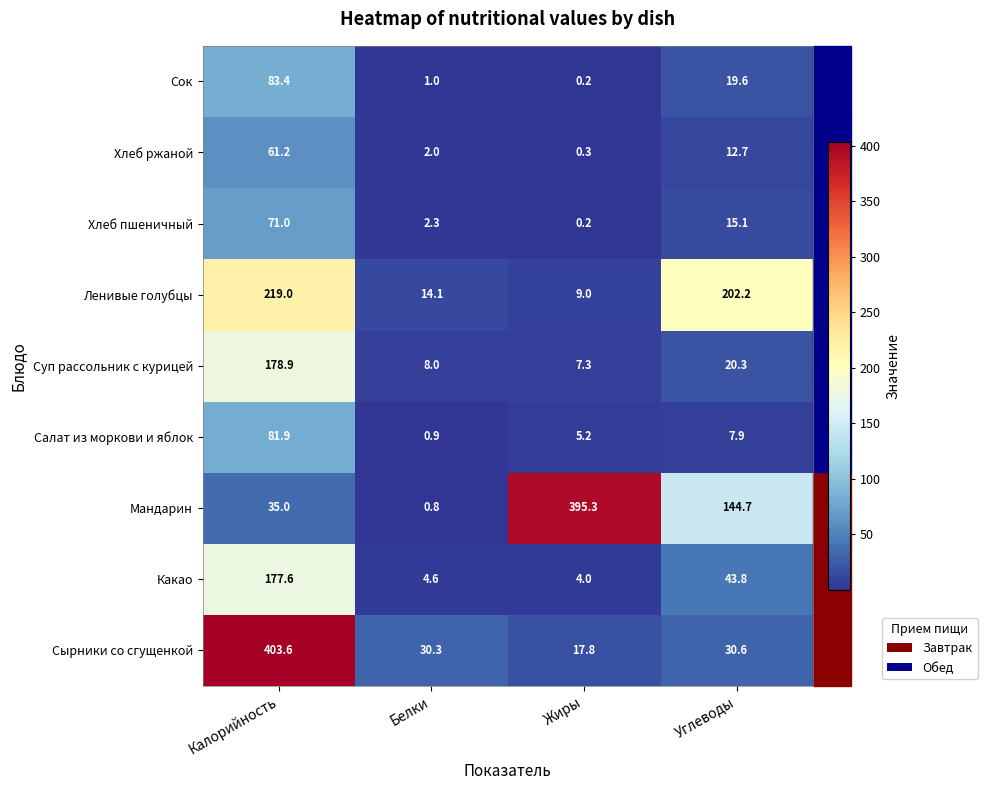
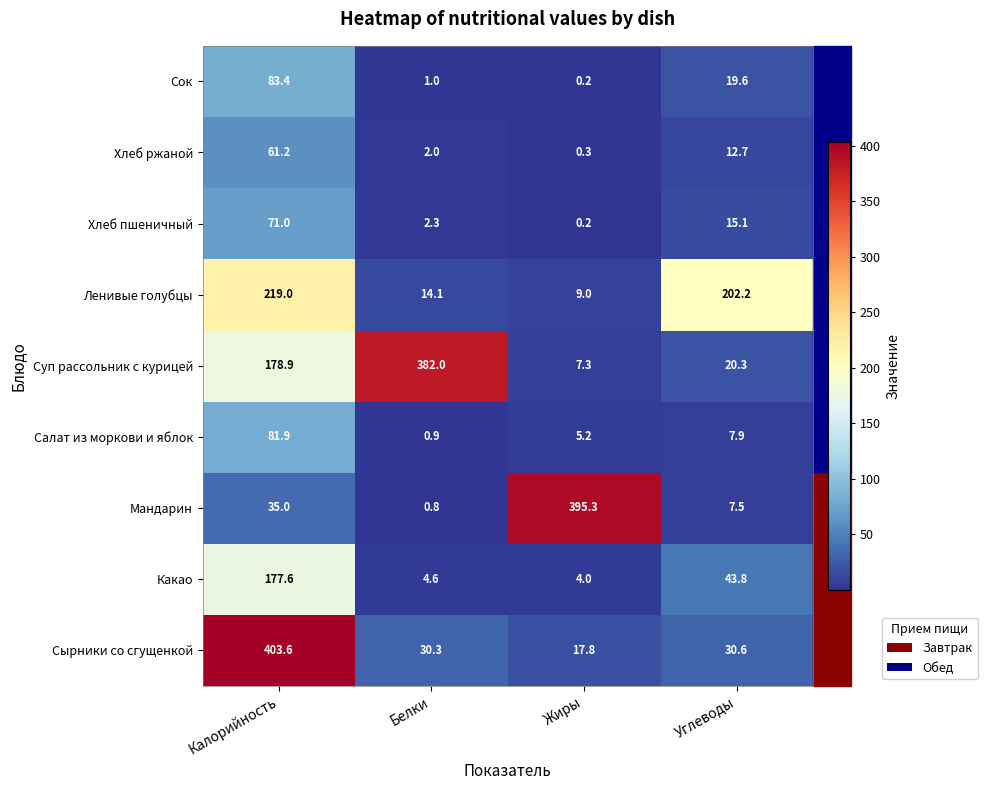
  {
    "Сок": {
      "Калорийность": 83.4,
      "Белки": 1.0,
      "Жиры": 0.2,
      "Углеводы": 19.6
    },
    "Хлеб ржаной": {
      "Калорийность": 61.2,
      "Белки": 2.0,
      "Жиры": 0.3,
      "Углеводы": 12.7
    },
    "Хлеб пшеничный": {
      "Калорийность": 71.0,
      "Белки": 2.3,
      "Жиры": 0.2,
      "Углеводы": 15.1
    },
    "Ленивые голубцы": {
      "Калорийность": 219.0,
      "Белки": 14.1,
      "Жиры": 9.0,
      "Углеводы": 202.2
    },
    "Суп рассольник с курицей": {
      "Калорийность": 178.9,
-     "Белки": 8.0,
+     "Белки": 382.0,
      "Жиры": 7.3,
      "Углеводы": 20.3
    },
    "Салат из моркови и яблок": {
      "Калорийность": 81.9,
      "Белки": 0.9,
      "Жиры": 5.2,
      "Углеводы": 7.9
    },
    "Мандарин": {
      "Калорийность": 35.0,
      "Белки": 0.8,
      "Жиры": 395.3,
-     "Углеводы": 144.7
+     "Углеводы": 7.5
    },
    "Какао": {
      "Калорийность": 177.6,
      "Белки": 4.6,
      "Жиры": 4.0,
      "Углеводы": 43.8
    },
    "Сырники со сгущенкой": {
      "Калорийность": 403.6,
      "Белки": 30.3,
      "Жиры": 17.8,
      "Углеводы": 30.6
    }
  }
